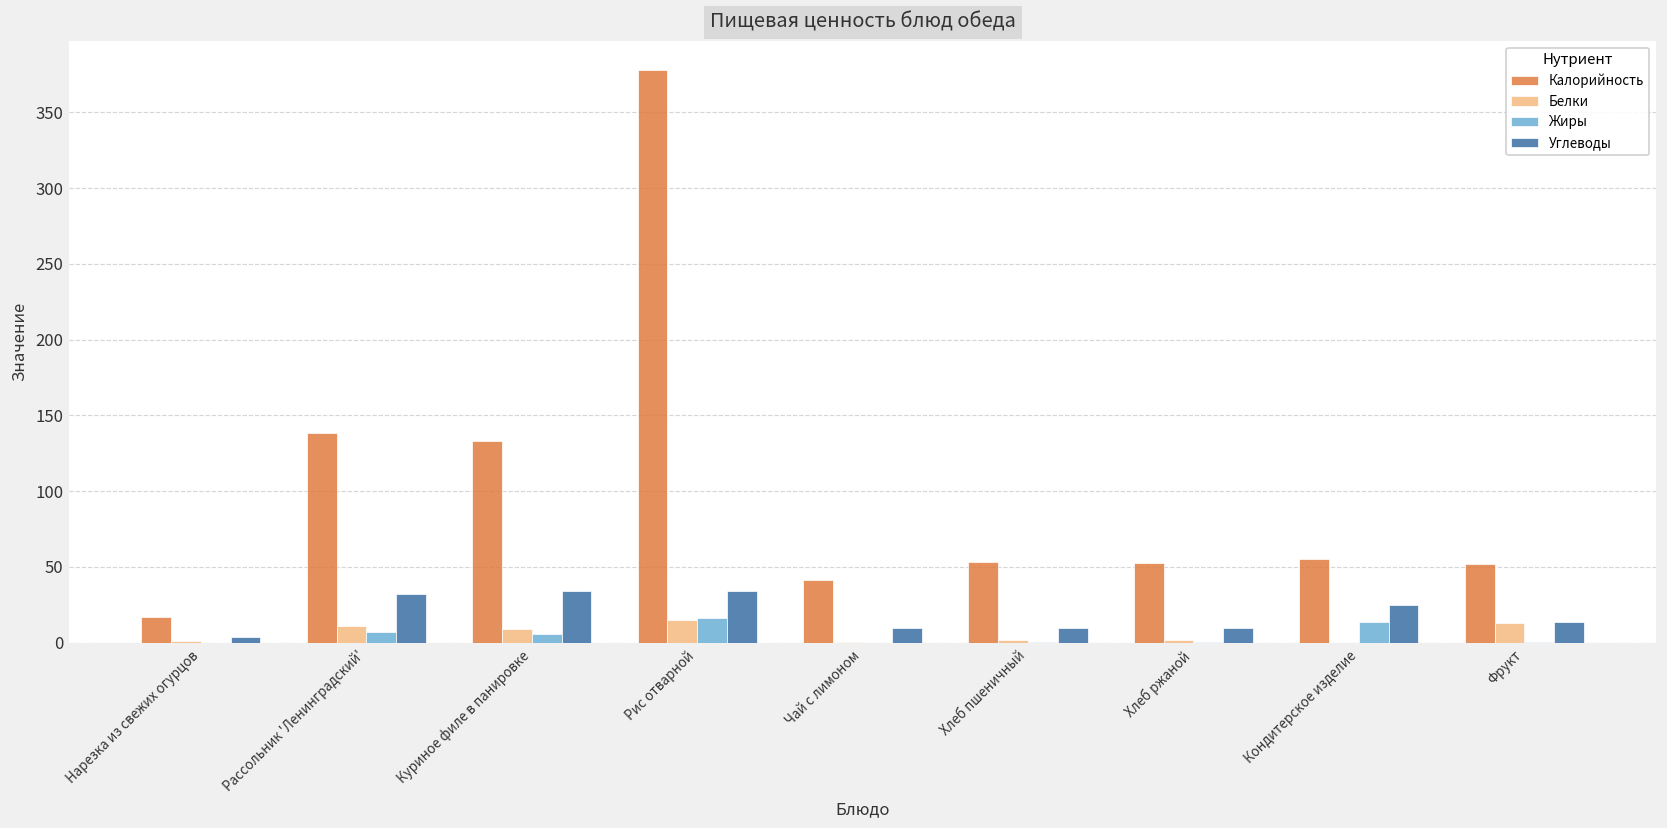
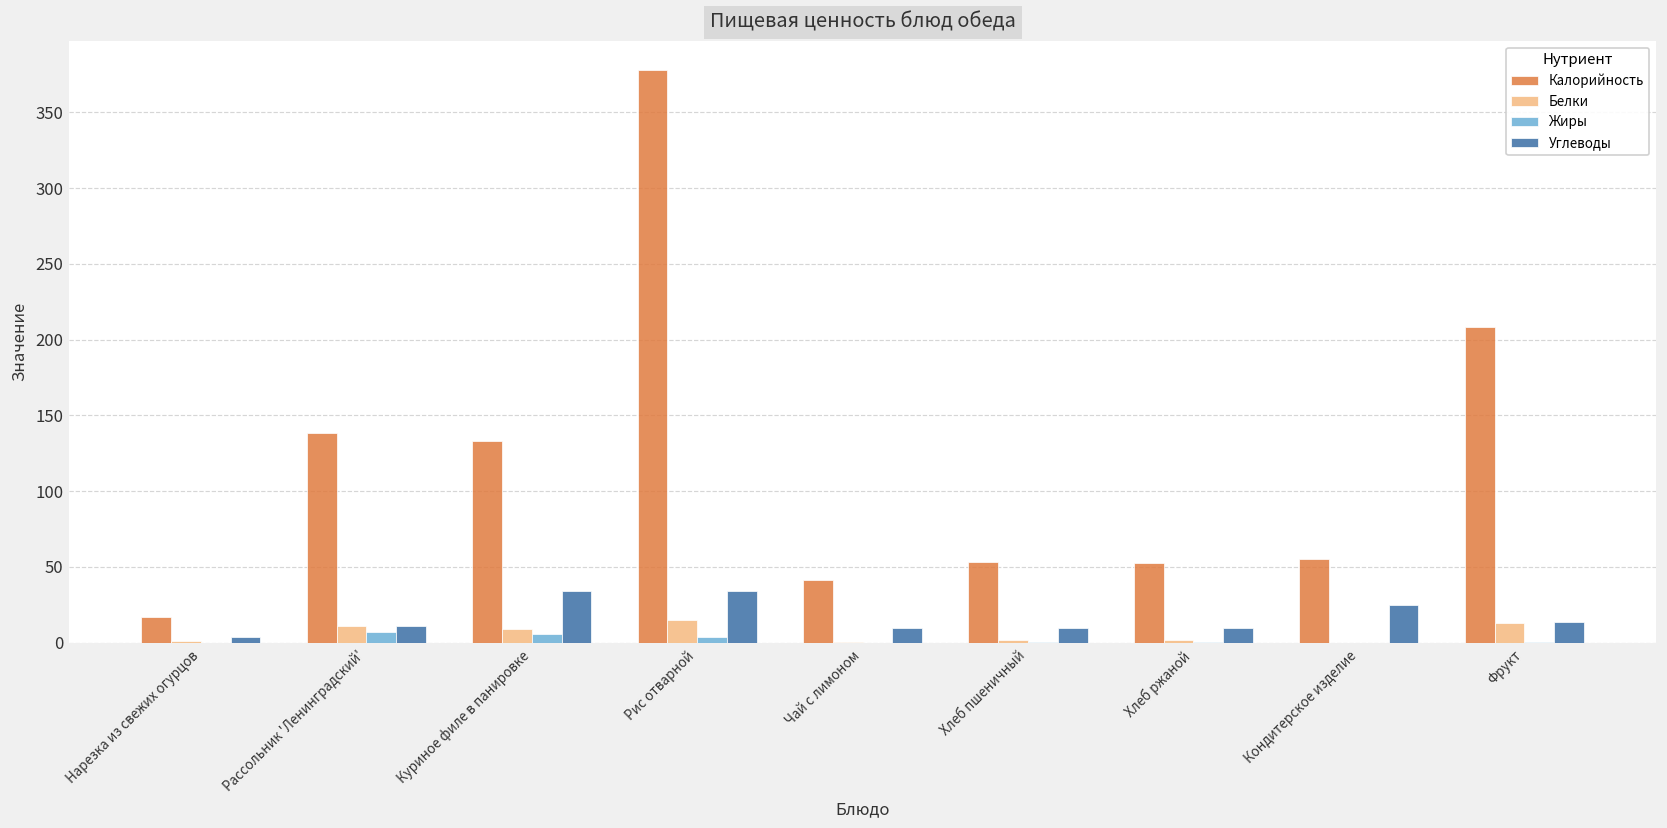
  {
    "Калорийность": {
      "Нарезка из свежих огурцов": 17,
      "Рассольник 'Ленинградский'": 139,
      "Куриное филе в панировке": 133,
      "Рис отварной": 378,
      "Чай с лимоном": 42,
      "Хлеб пшеничный": 53,
      "Хлеб ржаной": 53,
      "Кондитерское изделие": 55,
-     "Фрукт": 52
+     "Фрукт": 208
    },
    "Белки": {
      "Рассольник 'Ленинградский'": 11,
      "Куриное филе в панировке": 9,
      "Рис отварной": 15,
      "Хлеб пшеничный": 2,
      "Фрукт": 13
    },
    "Жиры": {
      "Рассольник 'Ленинградский'": 7,
      "Куриное филе в панировке": 6,
-     "Рис отварной": 17,
-     "Кондитерское изделие": 14
+     "Рис отварной": 4,
+     "Кондитерское изделие": 0
    },
    "Углеводы": {
      "Нарезка из свежих огурцов": 4,
-     "Рассольник 'Ленинградский'": 32,
+     "Рассольник 'Ленинградский'": 11,
      "Куриное филе в панировке": 34,
      "Рис отварной": 34,
      "Чай с лимоном": 10,
      "Хлеб пшеничный": 10,
      "Хлеб ржаной": 10,
      "Кондитерское изделие": 25,
      "Фрукт": 14
    }
  }
